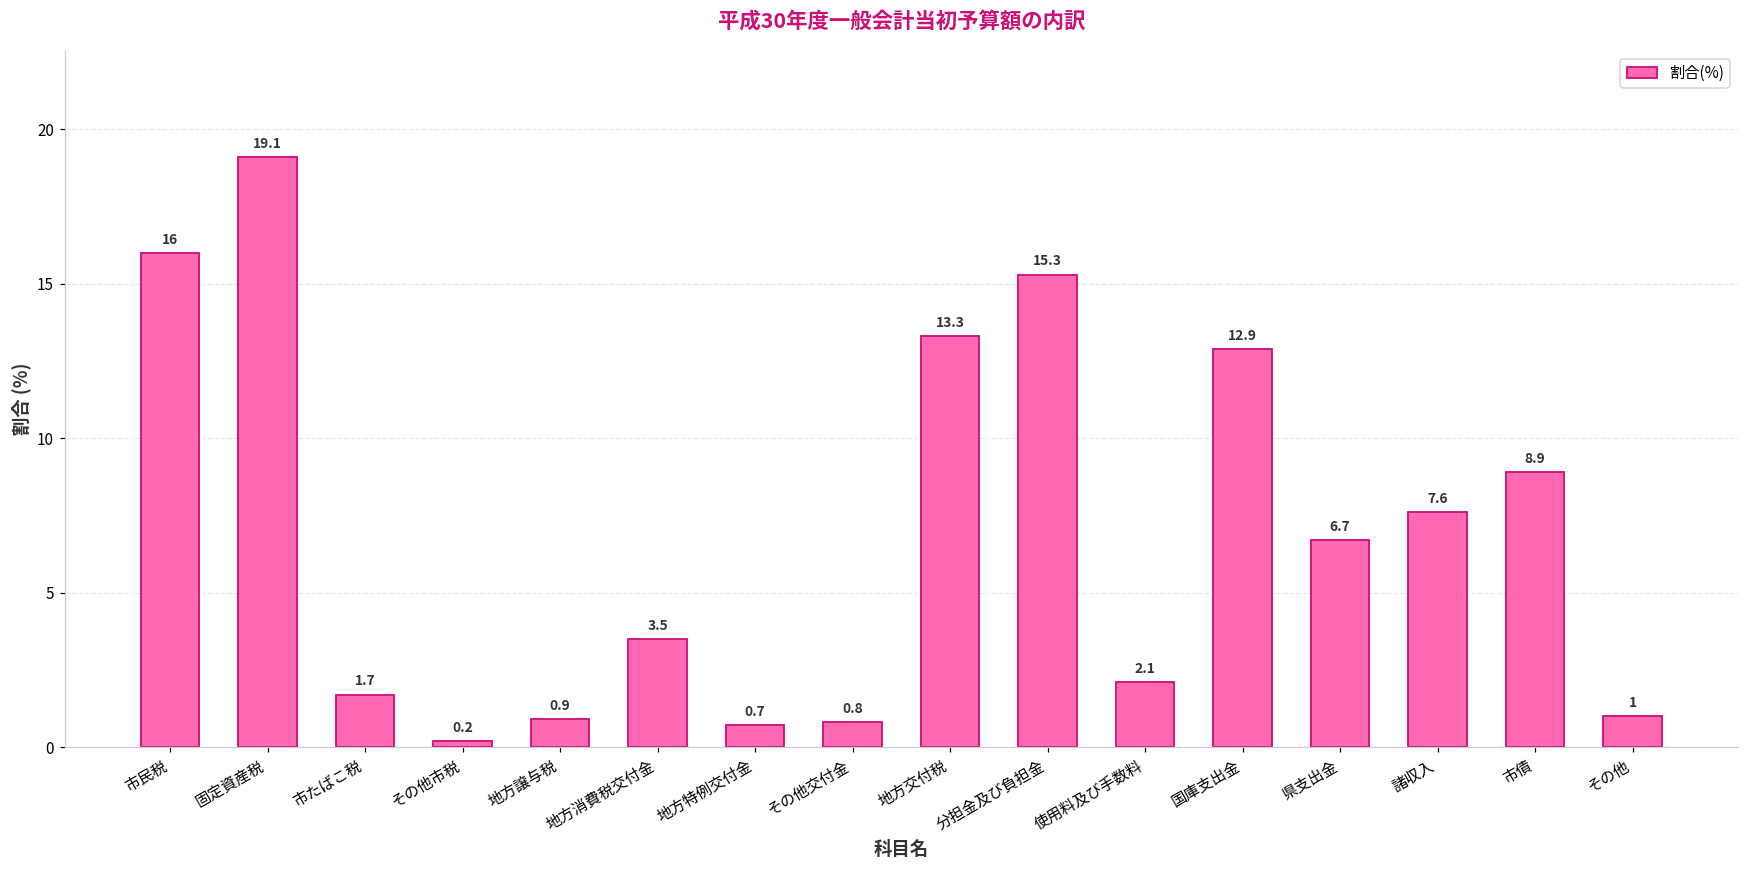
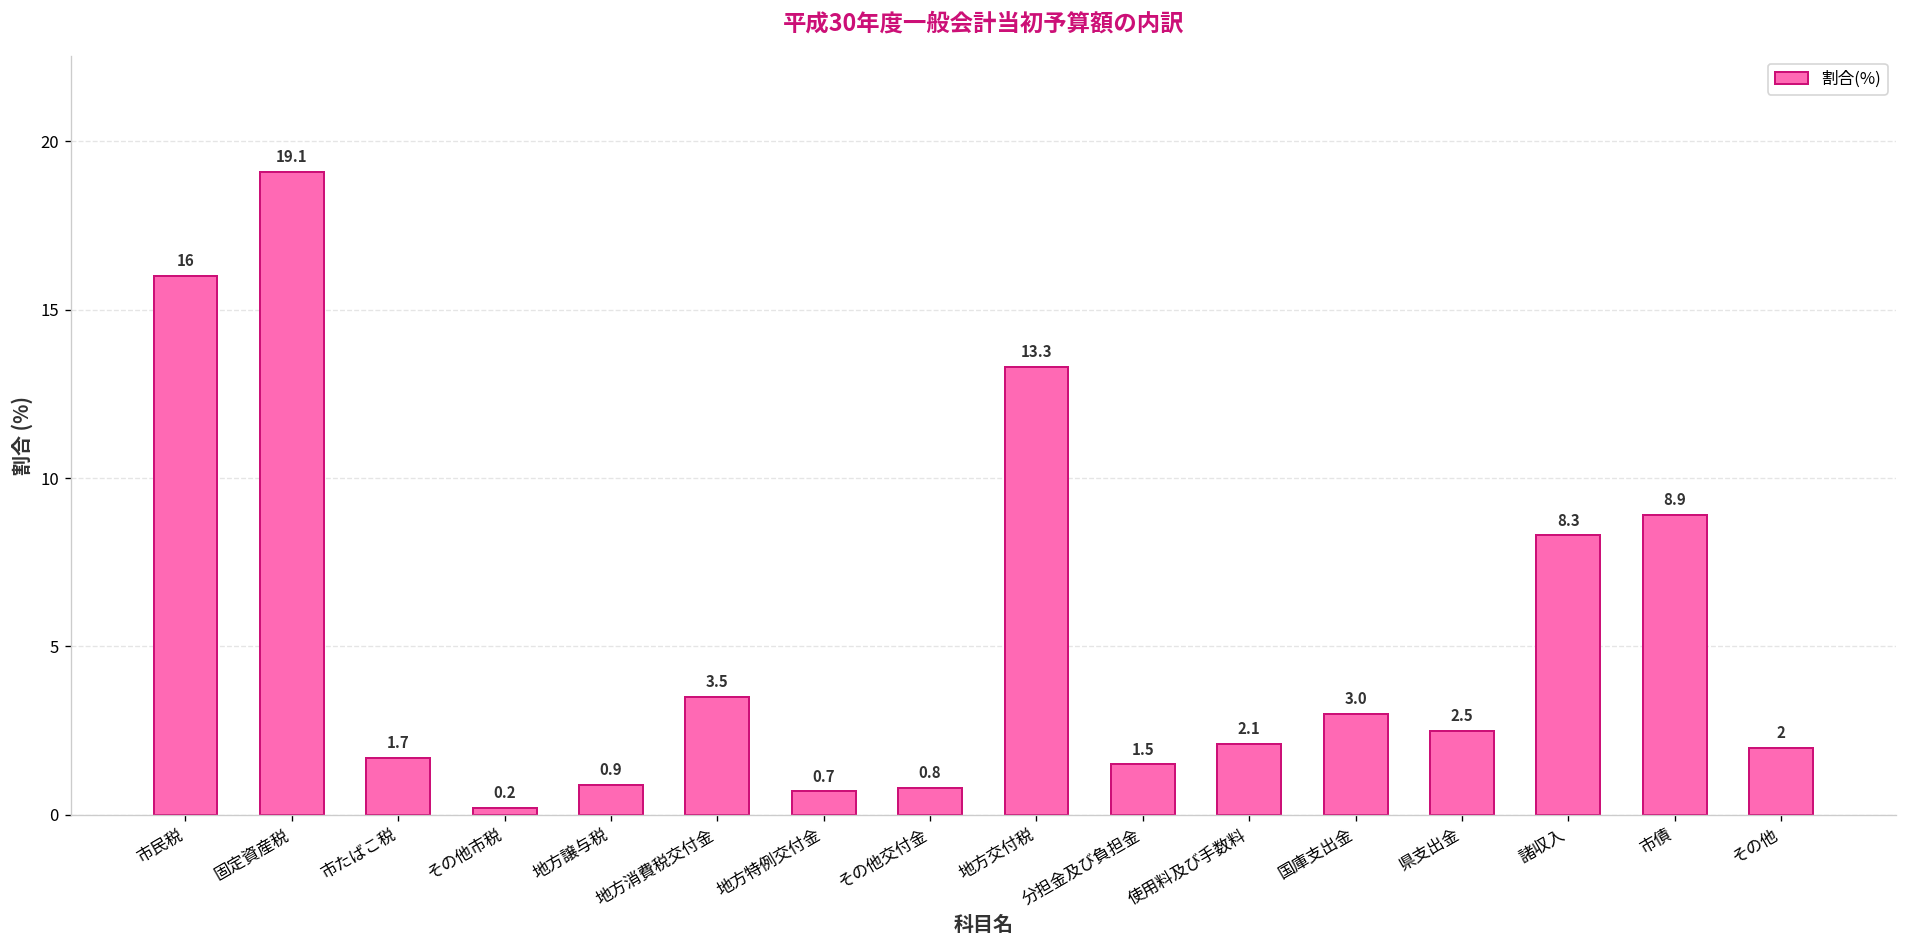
  {
    "市民税": 16,
    "固定資産税": 19.1,
    "市たばこ税": 1.7,
    "その他市税": 0.2,
    "地方譲与税": 0.9,
    "地方消費税交付金": 3.5,
    "地方特例交付金": 0.7,
    "その他交付金": 0.8,
    "地方交付税": 13.3,
-   "分担金及び負担金": 15.3,
+   "分担金及び負担金": 1.5,
    "使用料及び手数料": 2.1,
-   "国庫支出金": 12.9,
-   "県支出金": 6.7,
-   "諸収入": 7.6,
+   "国庫支出金": 3.0,
+   "県支出金": 2.5,
+   "諸収入": 8.3,
    "市債": 8.9,
-   "その他": 1
+   "その他": 2
  }
